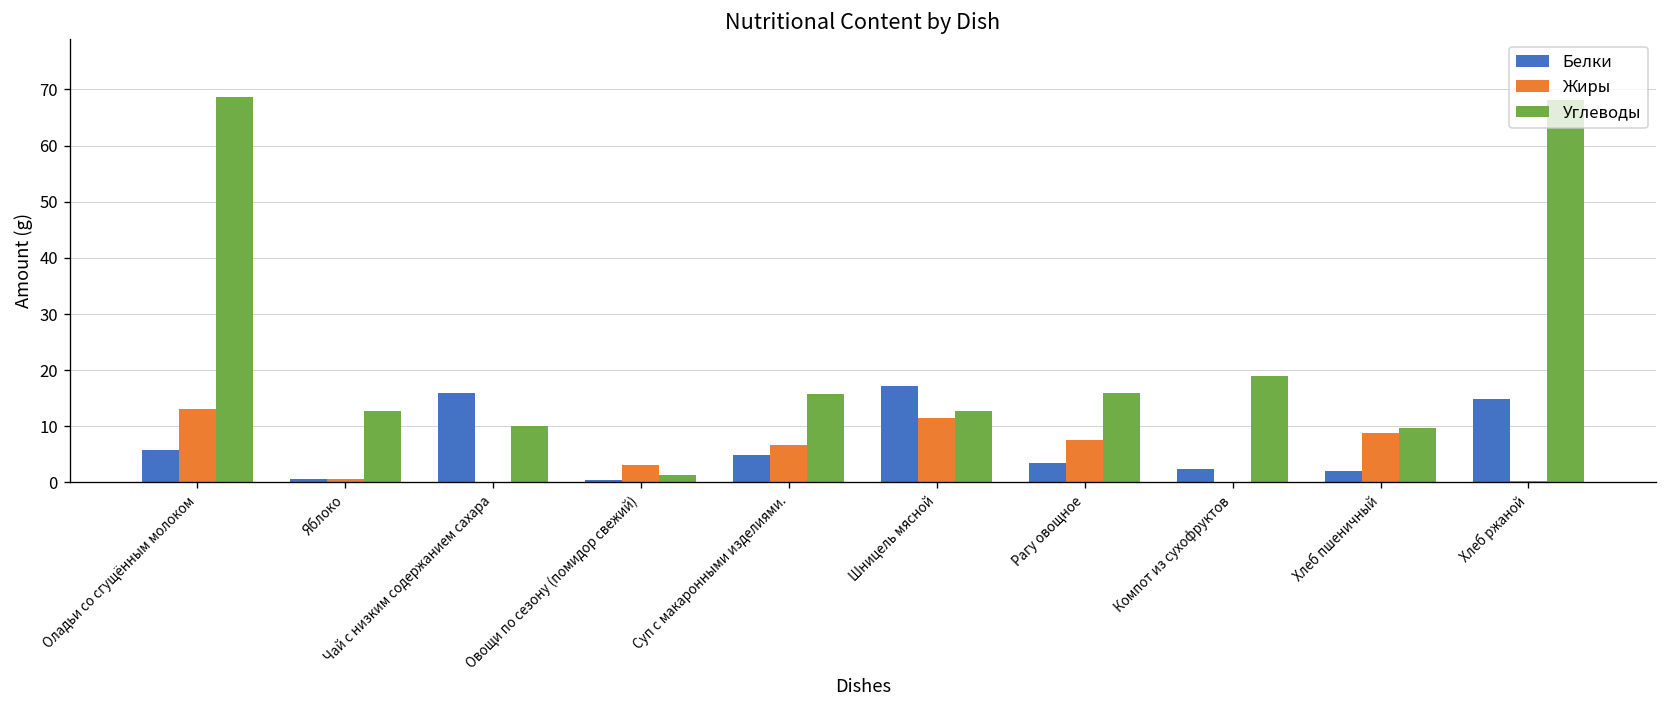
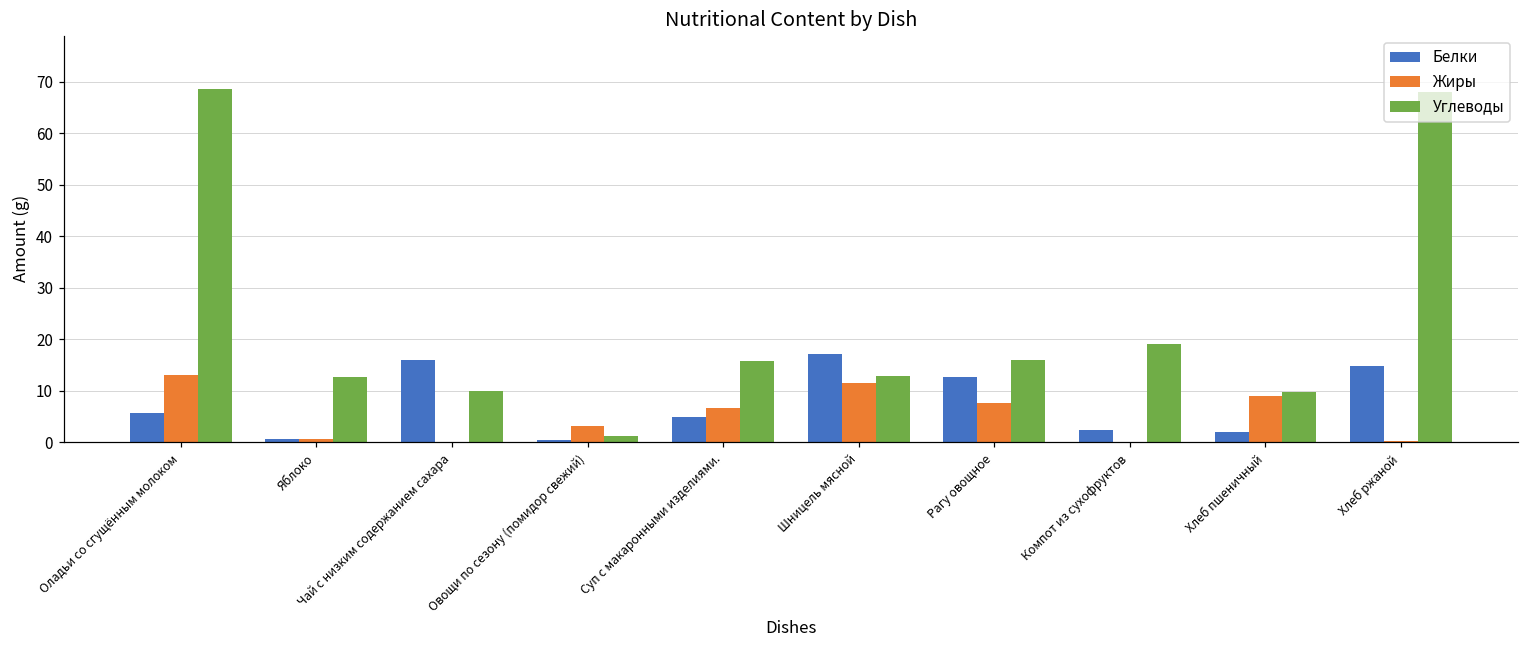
  {
    "Белки": {
      "Оладьи со сгущённым молоком": 6,
      "Яблоко": 1,
      "Чай с низким содержанием сахара": 16,
      "Суп с макаронными изделиями.": 5,
      "Шницель мясной": 17,
-     "Рагу овощное": 4,
+     "Рагу овощное": 13,
      "Компот из сухофруктов": 2,
      "Хлеб пшеничный": 2,
      "Хлеб ржаной": 15
    },
    "Жиры": {
      "Оладьи со сгущённым молоком": 13,
      "Яблоко": 1,
      "Овощи по сезону (помидор свежий)": 3,
      "Суп с макаронными изделиями.": 7,
      "Шницель мясной": 12,
      "Рагу овощное": 8,
      "Компот из сухофруктов": 0,
      "Хлеб пшеничный": 9
    },
    "Углеводы": {
      "Оладьи со сгущённым молоком": 69,
      "Яблоко": 13,
      "Чай с низким содержанием сахара": 10,
      "Овощи по сезону (помидор свежий)": 1,
      "Суп с макаронными изделиями.": 16,
      "Шницель мясной": 13,
      "Рагу овощное": 16,
      "Компот из сухофруктов": 19,
      "Хлеб пшеничный": 10
    }
  }
